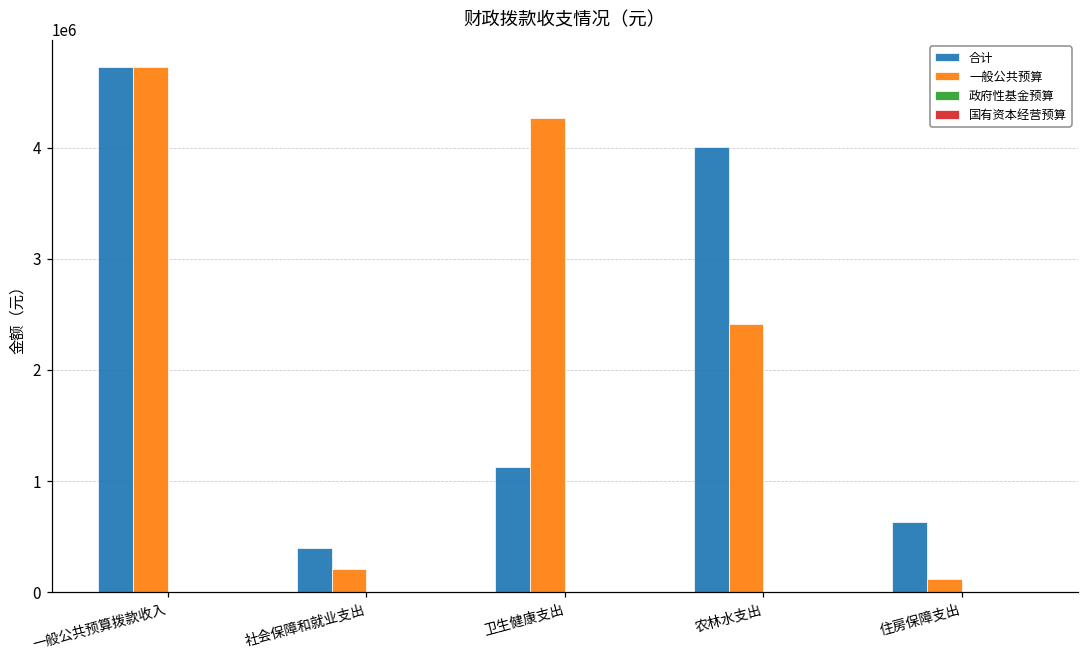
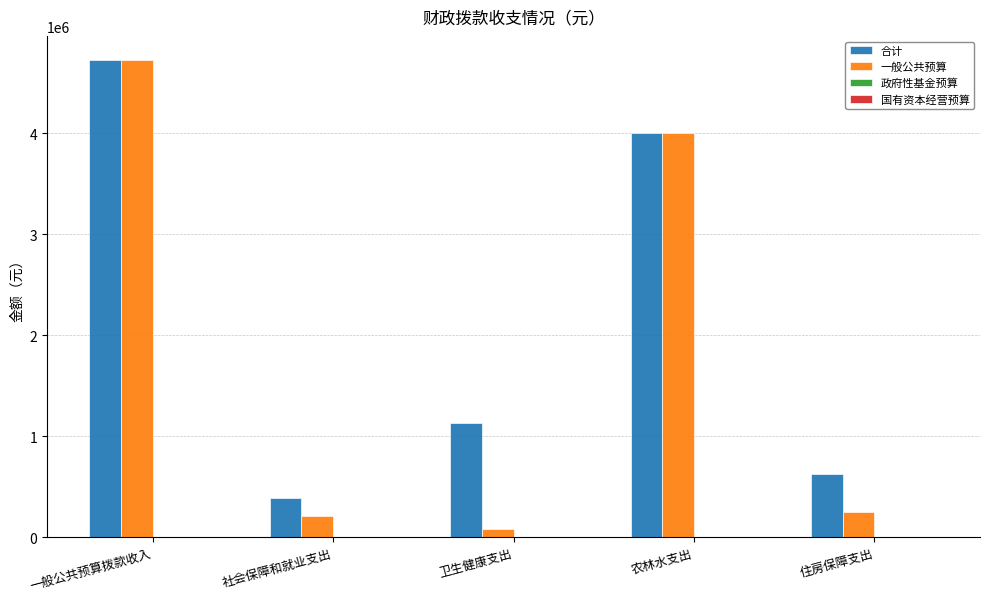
  {
    "合计": {
      "一般公共预算拨款收入": 4730000,
      "社会保障和就业支出": 390000,
      "卫生健康支出": 1130000,
      "农林水支出": 4000000,
      "住房保障支出": 630000
    },
    "一般公共预算": {
      "一般公共预算拨款收入": 4730000,
      "社会保障和就业支出": 210000,
-     "卫生健康支出": 4260000,
-     "农林水支出": 2410000,
-     "住房保障支出": 120000
+     "卫生健康支出": 80000,
+     "农林水支出": 4000000,
+     "住房保障支出": 250000
    },
    "政府性基金预算": {
      "一般公共预算拨款收入": 0,
      "社会保障和就业支出": 0,
      "卫生健康支出": 0,
      "农林水支出": 0,
      "住房保障支出": 0
    },
    "国有资本经营预算": {
      "一般公共预算拨款收入": 0,
      "社会保障和就业支出": 0,
      "卫生健康支出": 0,
      "农林水支出": 0,
      "住房保障支出": 0
    }
  }
